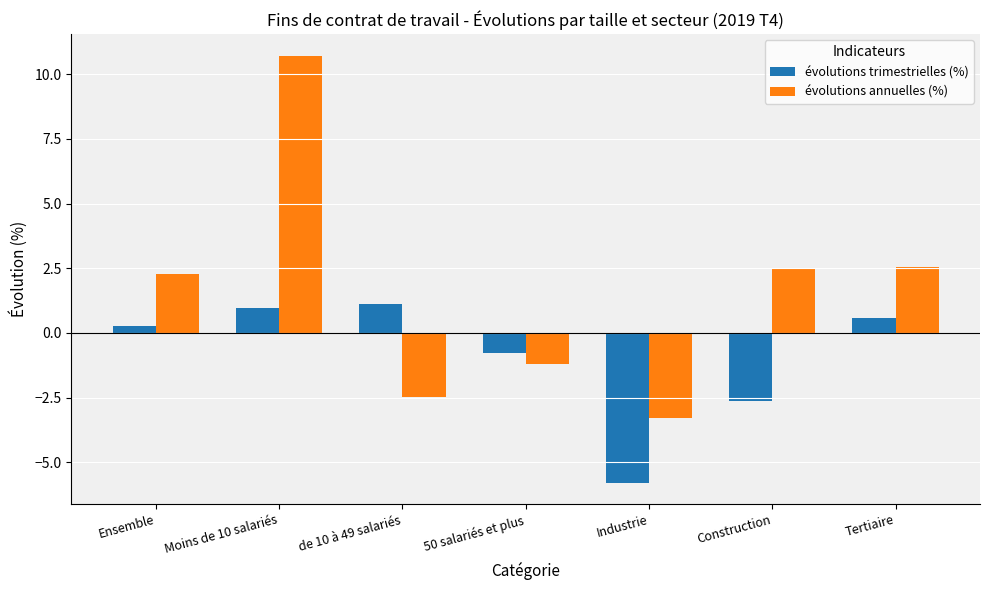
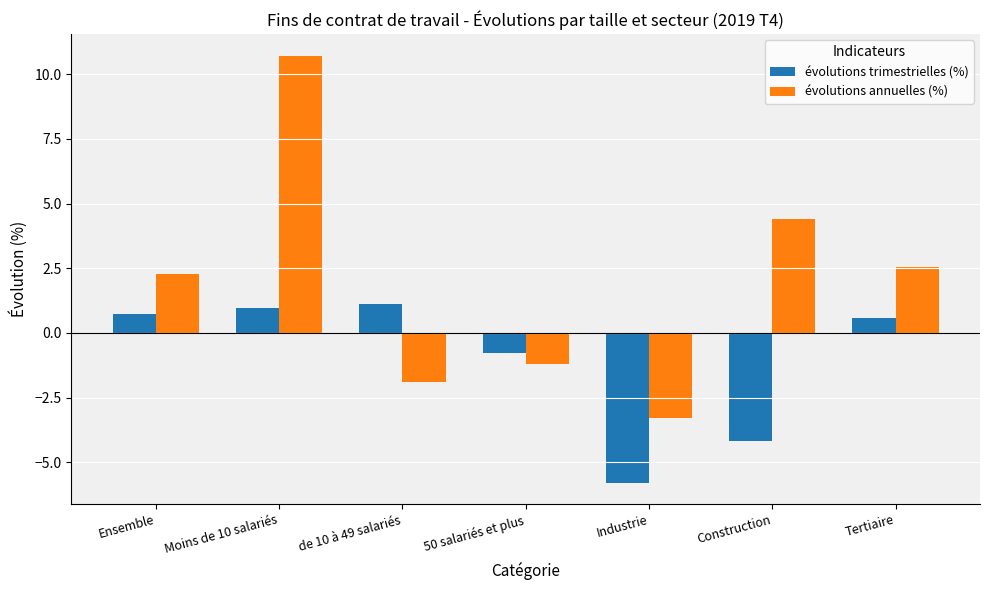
  {
    "évolutions trimestrielles (%)": {
-     "Ensemble": 0.3,
+     "Ensemble": 0.7,
      "Moins de 10 salariés": 1.0,
      "de 10 à 49 salariés": 1.1,
      "50 salariés et plus": -0.8,
      "Industrie": -5.8,
-     "Construction": -2.6,
+     "Construction": -4.2,
      "Tertiaire": 0.6
    },
    "évolutions annuelles (%)": {
      "Ensemble": 2.3,
      "Moins de 10 salariés": 10.7,
-     "de 10 à 49 salariés": -2.5,
+     "de 10 à 49 salariés": -1.9,
      "50 salariés et plus": -1.2,
      "Industrie": -3.3,
-     "Construction": 2.5,
+     "Construction": 4.4,
      "Tertiaire": 2.5
    }
  }
